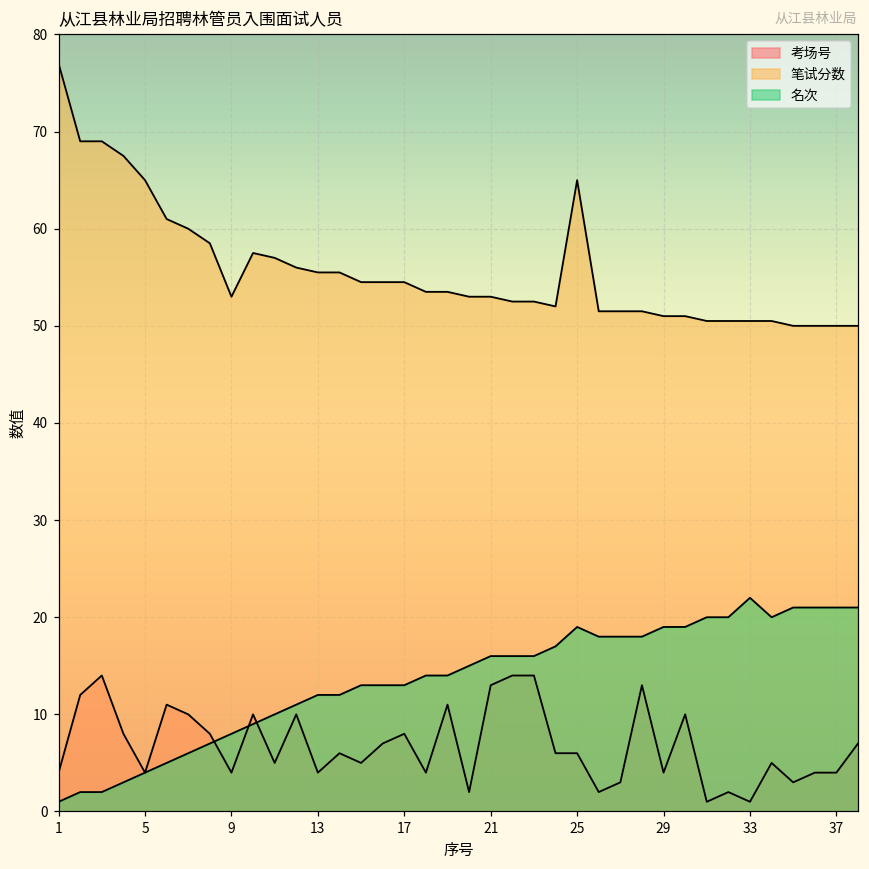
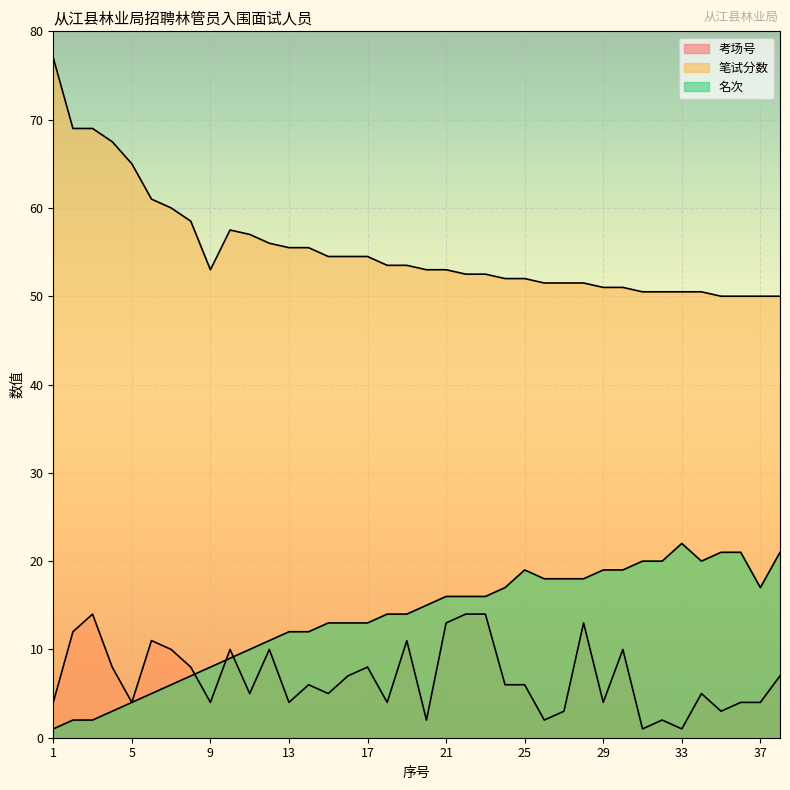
  {
    "考场号": {
      "1": 4,
      "9": 4,
      "13": 4,
      "17": 8,
      "21": 13,
      "25": 6,
      "29": 4,
      "33": 1,
      "37": 4
    },
    "笔试分数": {
      "1": 77,
      "5": 65,
      "9": 53,
      "13": 56,
      "17": 55,
      "21": 53,
-     "25": 65,
+     "25": 52,
      "29": 51,
      "33": 51,
      "37": 50
    },
    "名次": {
      "1": 1,
      "9": 8,
      "13": 12,
      "17": 13,
      "21": 16,
      "25": 19,
      "29": 19,
      "33": 22,
-     "37": 21
+     "37": 17
    }
  }
